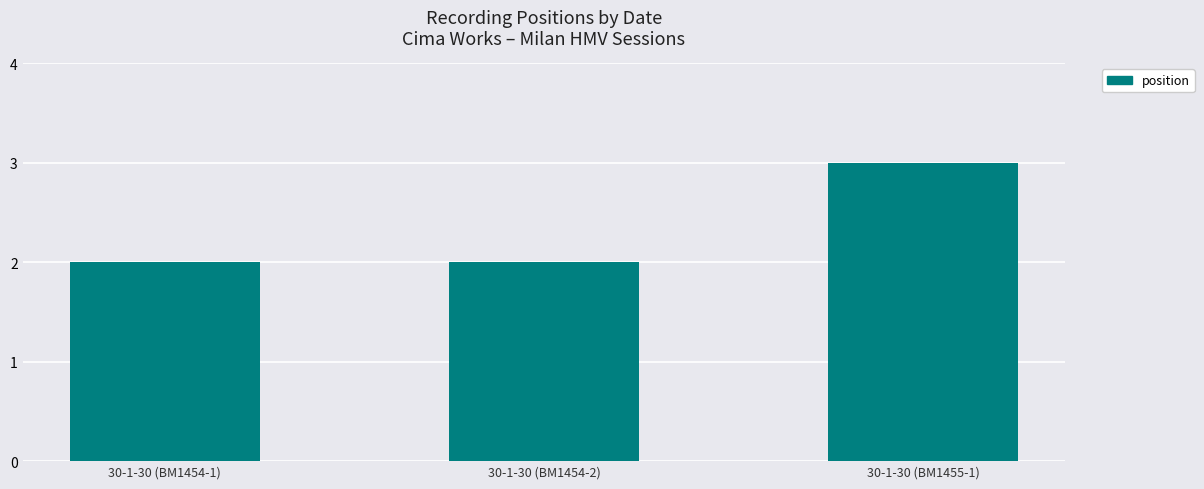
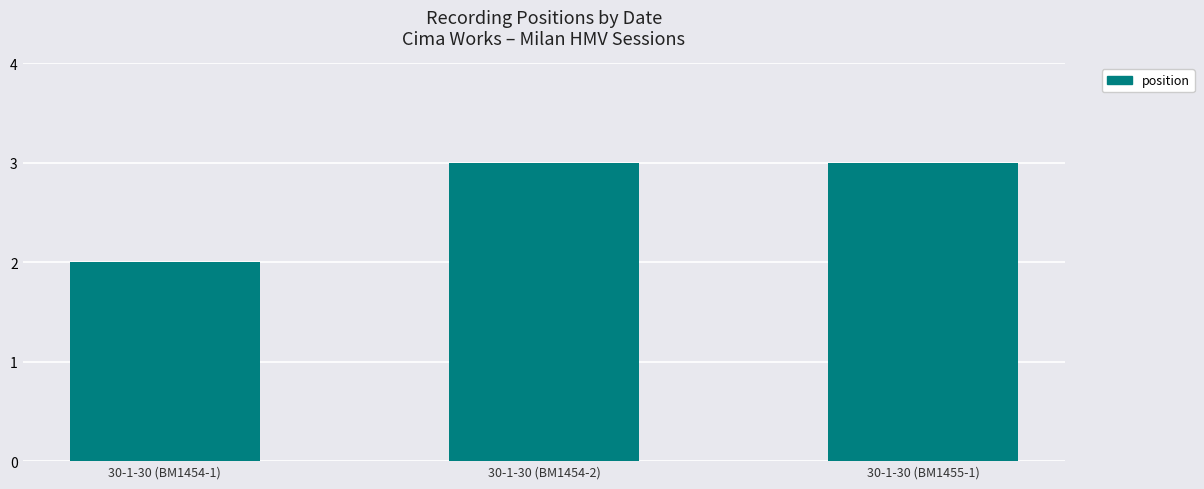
  {
    "30-1-30 (BM1454-1)": 2,
-   "30-1-30 (BM1454-2)": 2,
+   "30-1-30 (BM1454-2)": 3,
    "30-1-30 (BM1455-1)": 3
  }
